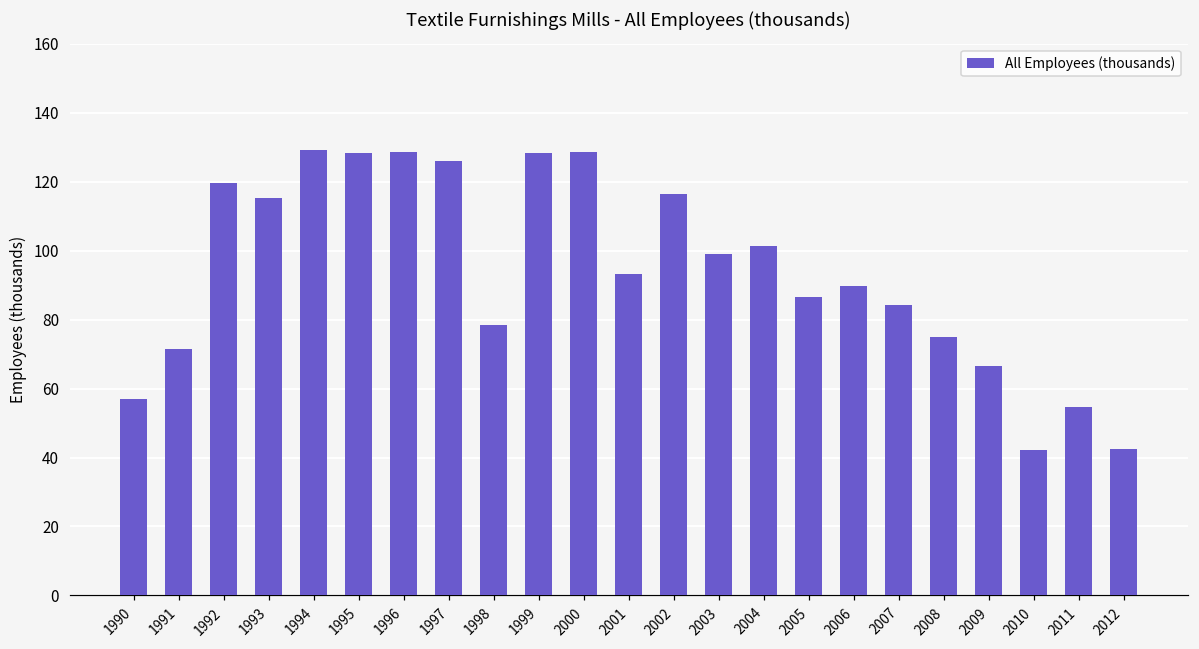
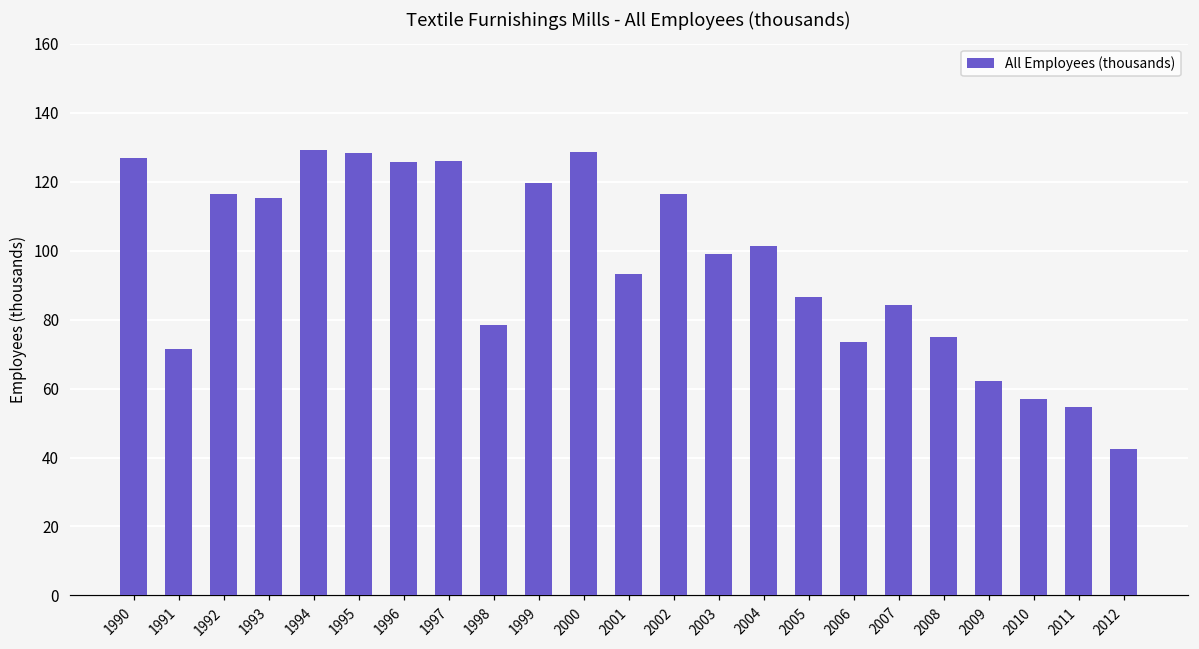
  {
-   "1990": 57,
+   "1990": 127,
    "1991": 71,
-   "1992": 120,
+   "1992": 116,
    "1993": 115,
    "1994": 129,
    "1995": 128,
-   "1996": 128,
+   "1996": 126,
    "1997": 126,
    "1998": 79,
-   "1999": 128,
+   "1999": 120,
    "2000": 129,
    "2001": 93,
    "2002": 116,
    "2003": 99,
    "2004": 101,
    "2005": 86,
-   "2006": 90,
+   "2006": 74,
    "2007": 84,
    "2008": 75,
-   "2009": 66,
-   "2010": 42,
+   "2009": 62,
+   "2010": 57,
    "2011": 55,
    "2012": 43
  }
